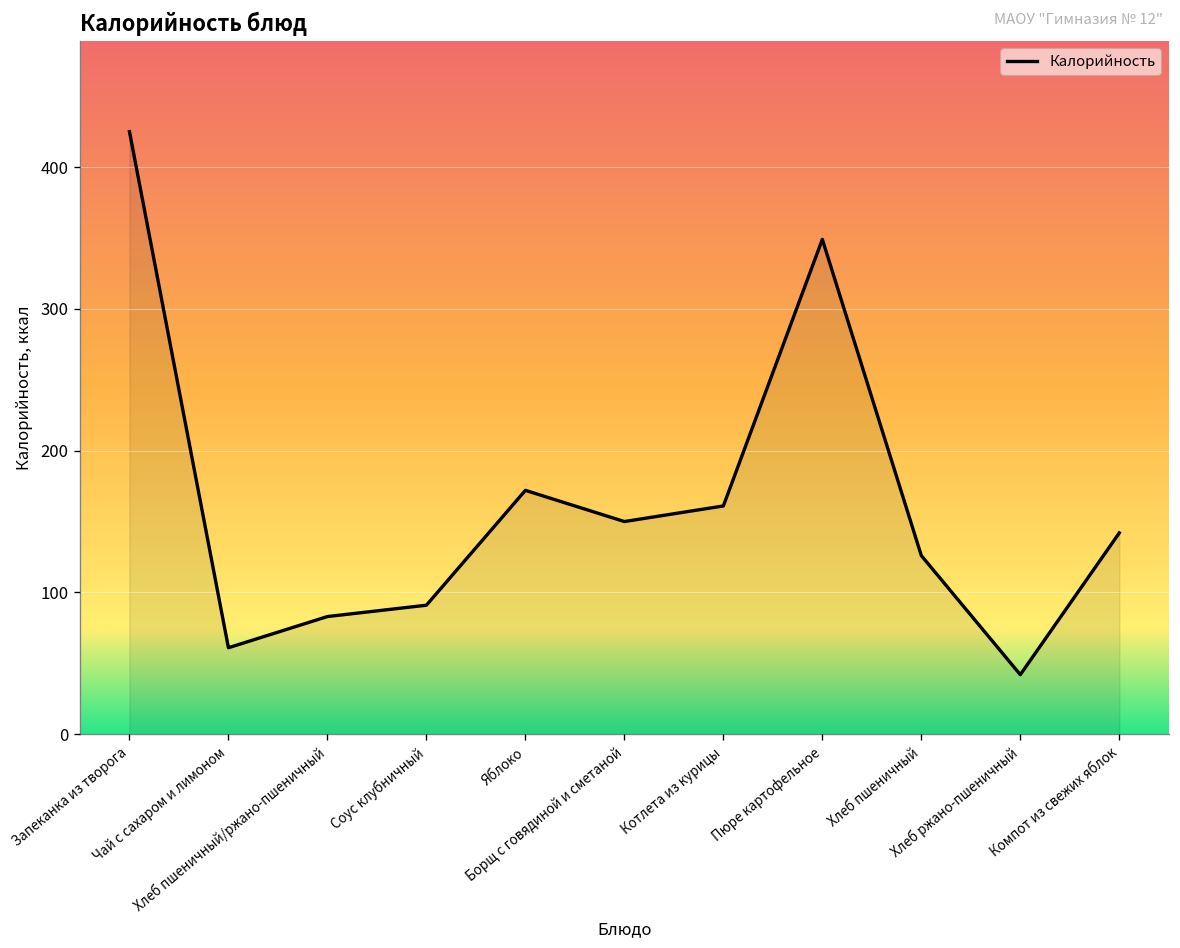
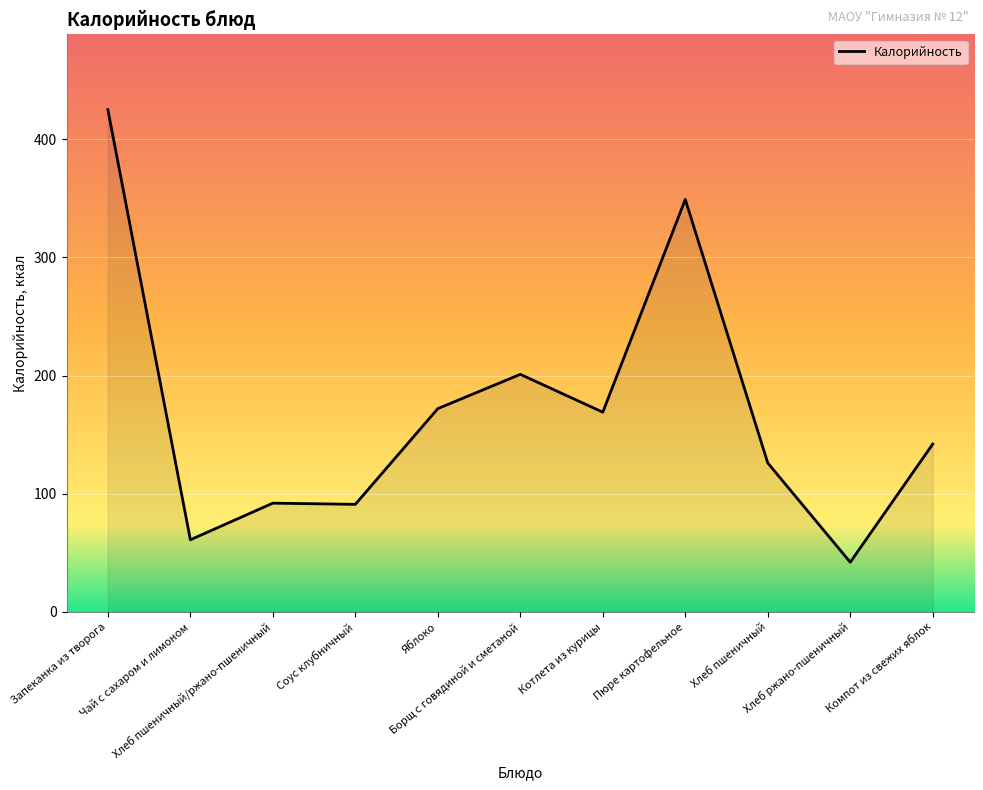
  {
    "Запеканка из творога": 425,
    "Чай с сахаром и лимоном": 61,
-   "Хлеб пшеничный/ржано-пшеничный": 83,
+   "Хлеб пшеничный/ржано-пшеничный": 92,
    "Соус клубничный": 91,
    "Яблоко": 172,
-   "Борщ с говядиной и сметаной": 150,
-   "Котлета из курицы": 161,
+   "Борщ с говядиной и сметаной": 201,
+   "Котлета из курицы": 169,
    "Пюре картофельное": 349,
    "Хлеб пшеничный": 126,
    "Хлеб ржано-пшеничный": 42,
    "Компот из свежих яблок": 142
  }
